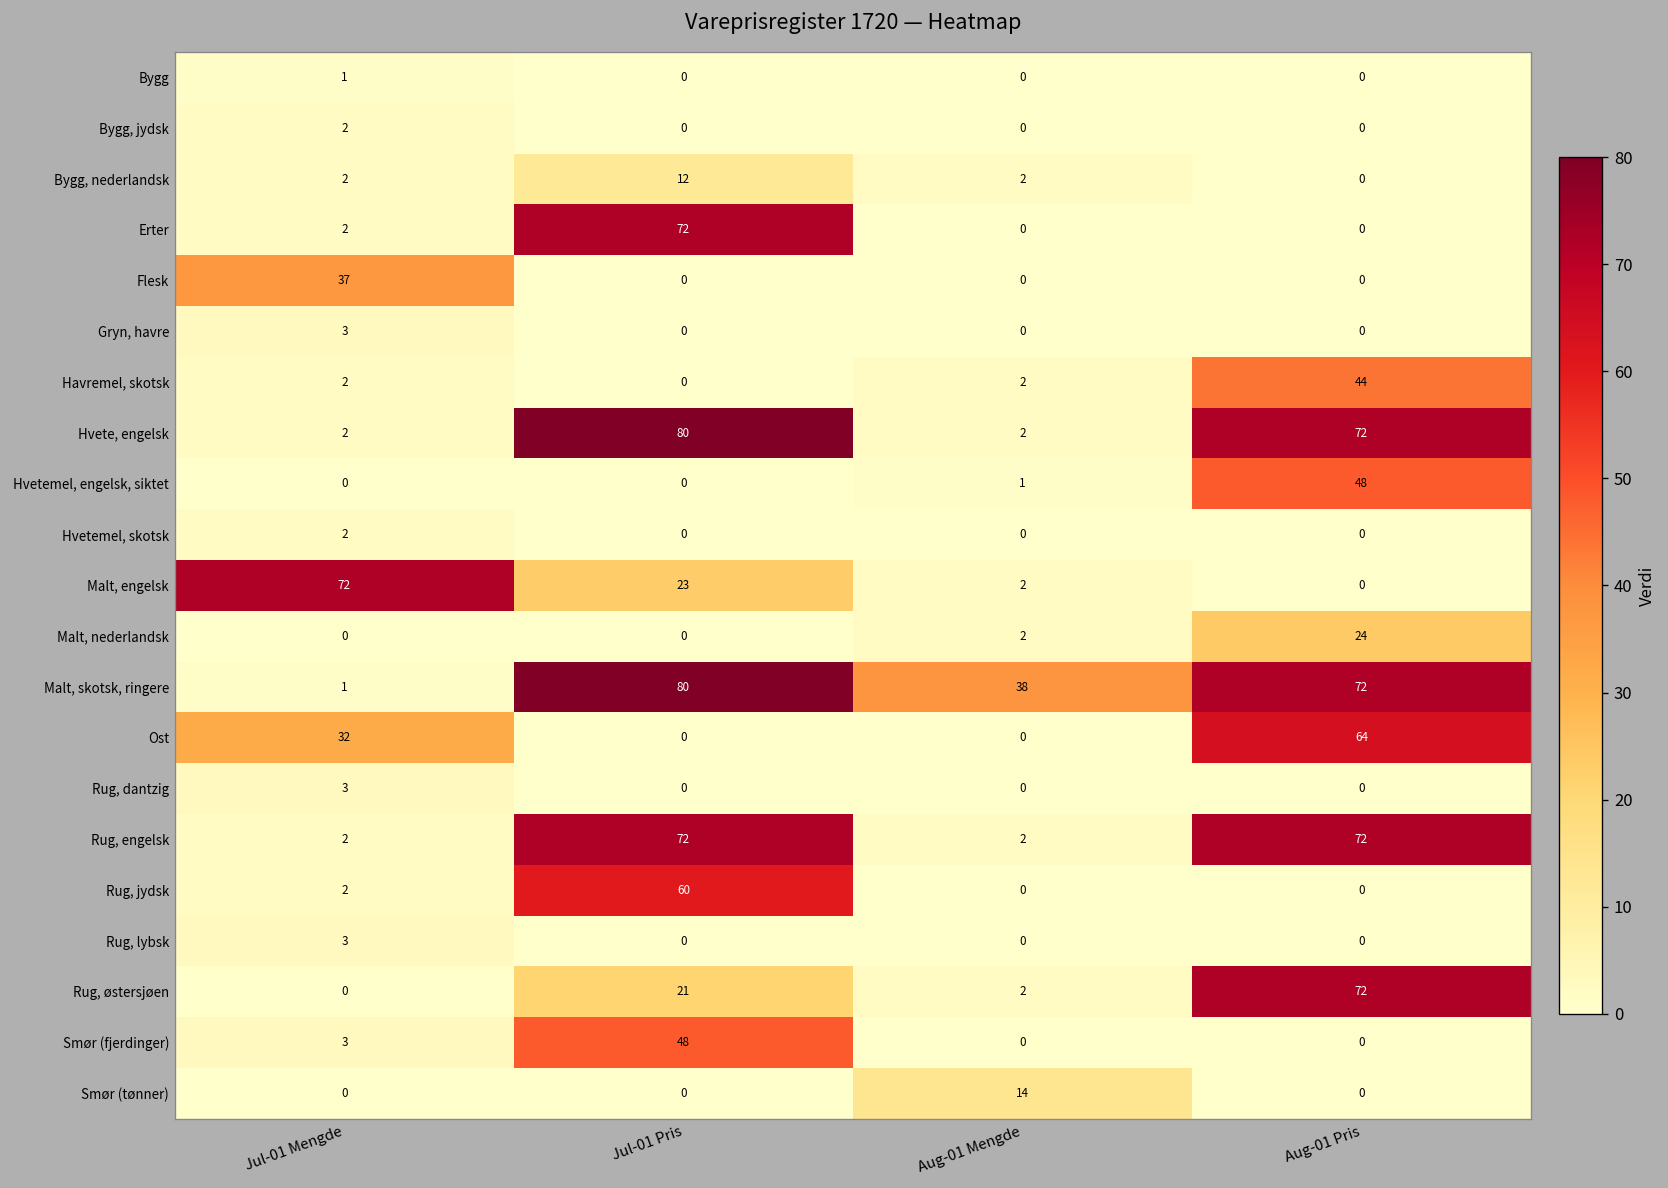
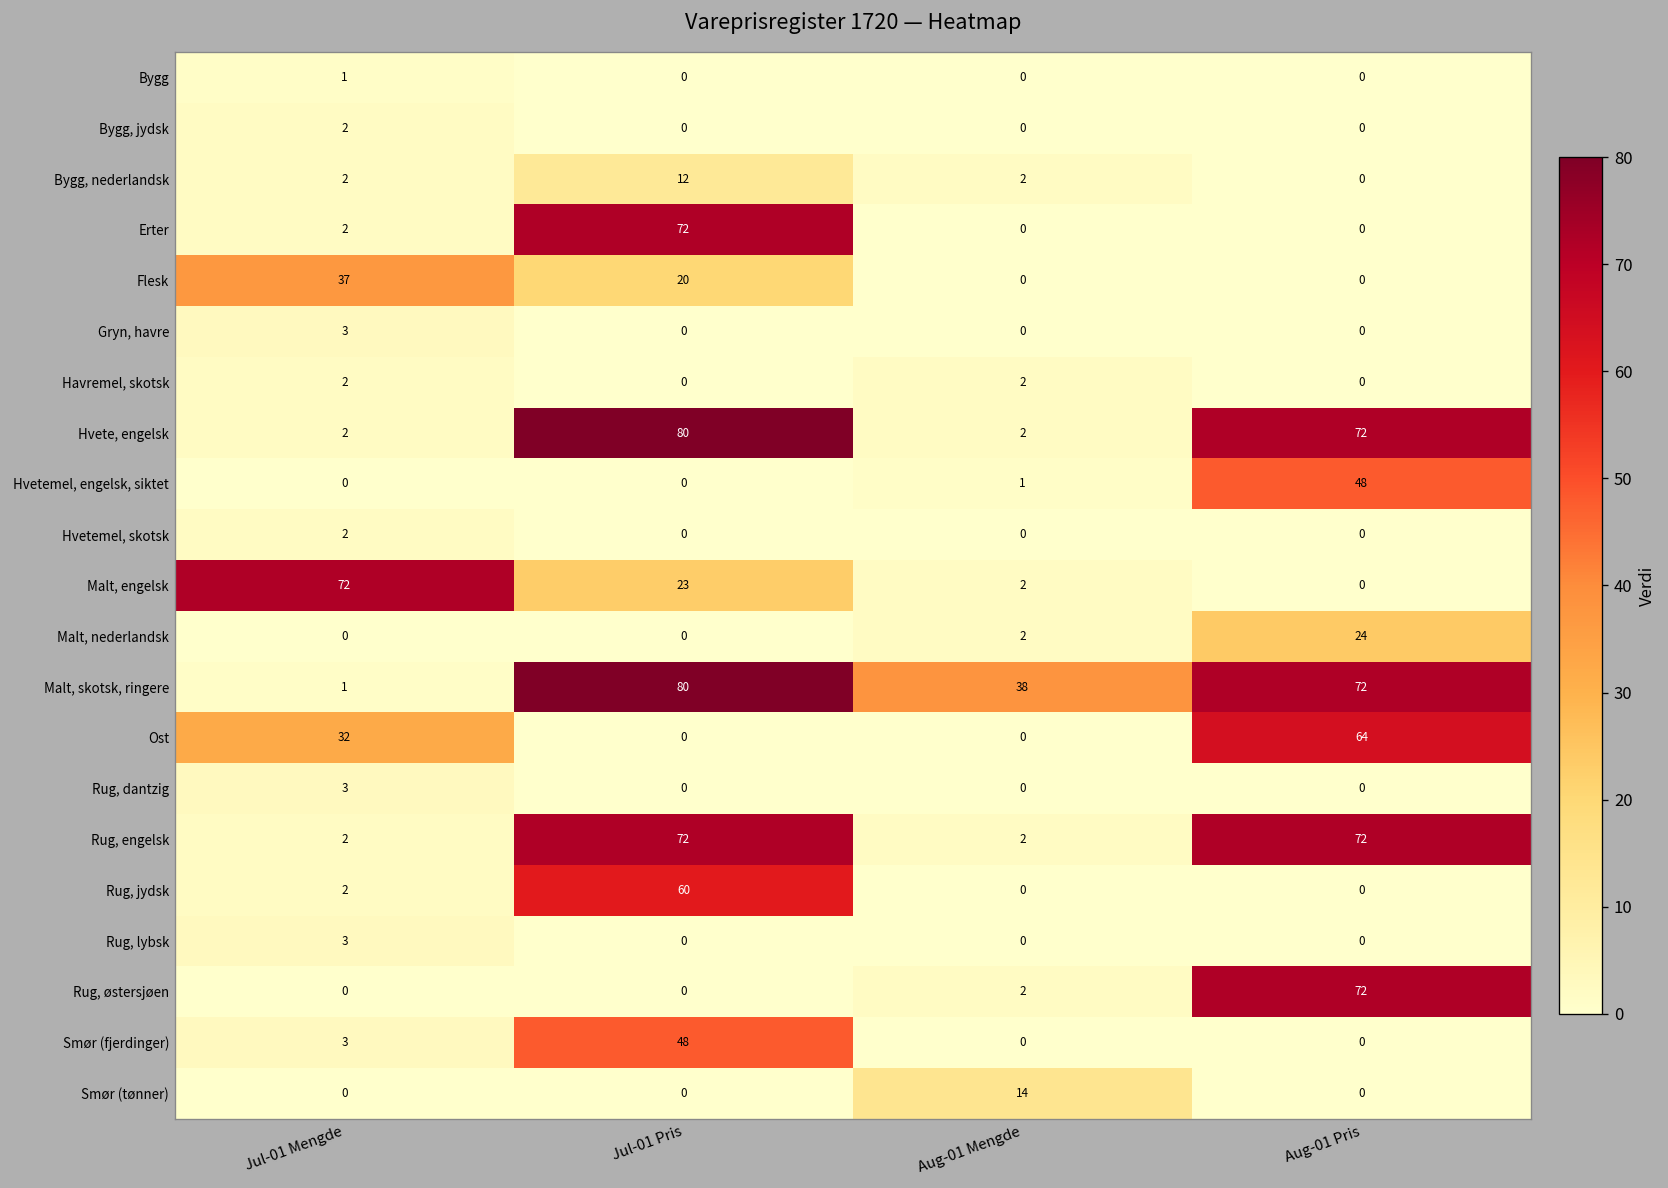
  {
    "Bygg": {
      "Jul-01 Mengde": 1,
      "Jul-01 Pris": 0,
      "Aug-01 Mengde": 0,
      "Aug-01 Pris": 0
    },
    "Bygg, jydsk": {
      "Jul-01 Mengde": 2,
      "Jul-01 Pris": 0,
      "Aug-01 Mengde": 0,
      "Aug-01 Pris": 0
    },
    "Bygg, nederlandsk": {
      "Jul-01 Mengde": 2,
      "Jul-01 Pris": 12,
      "Aug-01 Mengde": 2,
      "Aug-01 Pris": 0
    },
    "Erter": {
      "Jul-01 Mengde": 2,
      "Jul-01 Pris": 72,
      "Aug-01 Mengde": 0,
      "Aug-01 Pris": 0
    },
    "Flesk": {
      "Jul-01 Mengde": 37,
-     "Jul-01 Pris": 0,
+     "Jul-01 Pris": 20,
      "Aug-01 Mengde": 0,
      "Aug-01 Pris": 0
    },
    "Gryn, havre": {
      "Jul-01 Mengde": 3,
      "Jul-01 Pris": 0,
      "Aug-01 Mengde": 0,
      "Aug-01 Pris": 0
    },
    "Havremel, skotsk": {
      "Jul-01 Mengde": 2,
      "Jul-01 Pris": 0,
      "Aug-01 Mengde": 2,
-     "Aug-01 Pris": 44
+     "Aug-01 Pris": 0
    },
    "Hvete, engelsk": {
      "Jul-01 Mengde": 2,
      "Jul-01 Pris": 80,
      "Aug-01 Mengde": 2,
      "Aug-01 Pris": 72
    },
    "Hvetemel, engelsk, siktet": {
      "Jul-01 Mengde": 0,
      "Jul-01 Pris": 0,
      "Aug-01 Mengde": 1,
      "Aug-01 Pris": 48
    },
    "Hvetemel, skotsk": {
      "Jul-01 Mengde": 2,
      "Jul-01 Pris": 0,
      "Aug-01 Mengde": 0,
      "Aug-01 Pris": 0
    },
    "Malt, engelsk": {
      "Jul-01 Mengde": 72,
      "Jul-01 Pris": 23,
      "Aug-01 Mengde": 2,
      "Aug-01 Pris": 0
    },
    "Malt, nederlandsk": {
      "Jul-01 Mengde": 0,
      "Jul-01 Pris": 0,
      "Aug-01 Mengde": 2,
      "Aug-01 Pris": 24
    },
    "Malt, skotsk, ringere": {
      "Jul-01 Mengde": 1,
      "Jul-01 Pris": 80,
      "Aug-01 Mengde": 38,
      "Aug-01 Pris": 72
    },
    "Ost": {
      "Jul-01 Mengde": 32,
      "Jul-01 Pris": 0,
      "Aug-01 Mengde": 0,
      "Aug-01 Pris": 64
    },
    "Rug, dantzig": {
      "Jul-01 Mengde": 3,
      "Jul-01 Pris": 0,
      "Aug-01 Mengde": 0,
      "Aug-01 Pris": 0
    },
    "Rug, engelsk": {
      "Jul-01 Mengde": 2,
      "Jul-01 Pris": 72,
      "Aug-01 Mengde": 2,
      "Aug-01 Pris": 72
    },
    "Rug, jydsk": {
      "Jul-01 Mengde": 2,
      "Jul-01 Pris": 60,
      "Aug-01 Mengde": 0,
      "Aug-01 Pris": 0
    },
    "Rug, lybsk": {
      "Jul-01 Mengde": 3,
      "Jul-01 Pris": 0,
      "Aug-01 Mengde": 0,
      "Aug-01 Pris": 0
    },
    "Rug, østersjøen": {
      "Jul-01 Mengde": 0,
-     "Jul-01 Pris": 21,
+     "Jul-01 Pris": 0,
      "Aug-01 Mengde": 2,
      "Aug-01 Pris": 72
    },
    "Smør (fjerdinger)": {
      "Jul-01 Mengde": 3,
      "Jul-01 Pris": 48,
      "Aug-01 Mengde": 0,
      "Aug-01 Pris": 0
    },
    "Smør (tønner)": {
      "Jul-01 Mengde": 0,
      "Jul-01 Pris": 0,
      "Aug-01 Mengde": 14,
      "Aug-01 Pris": 0
    }
  }
